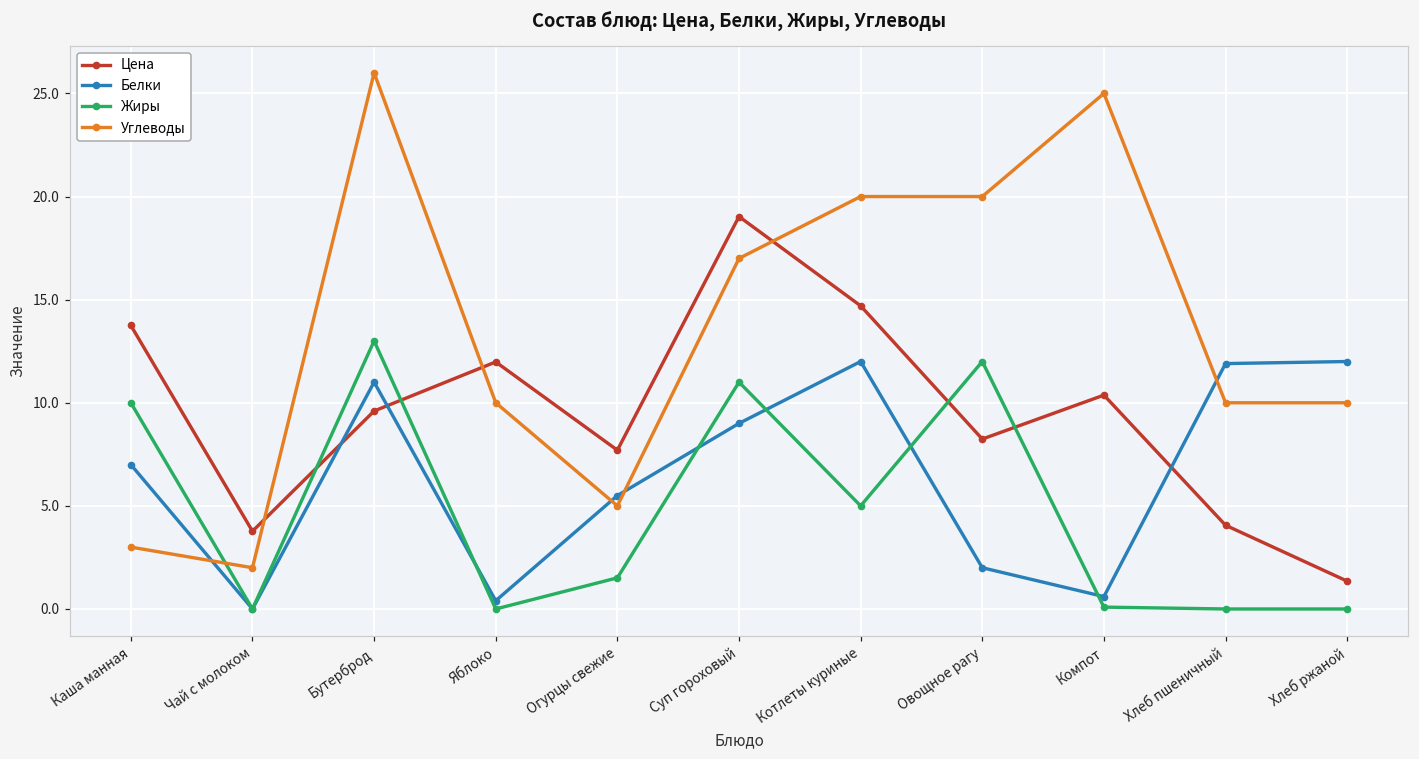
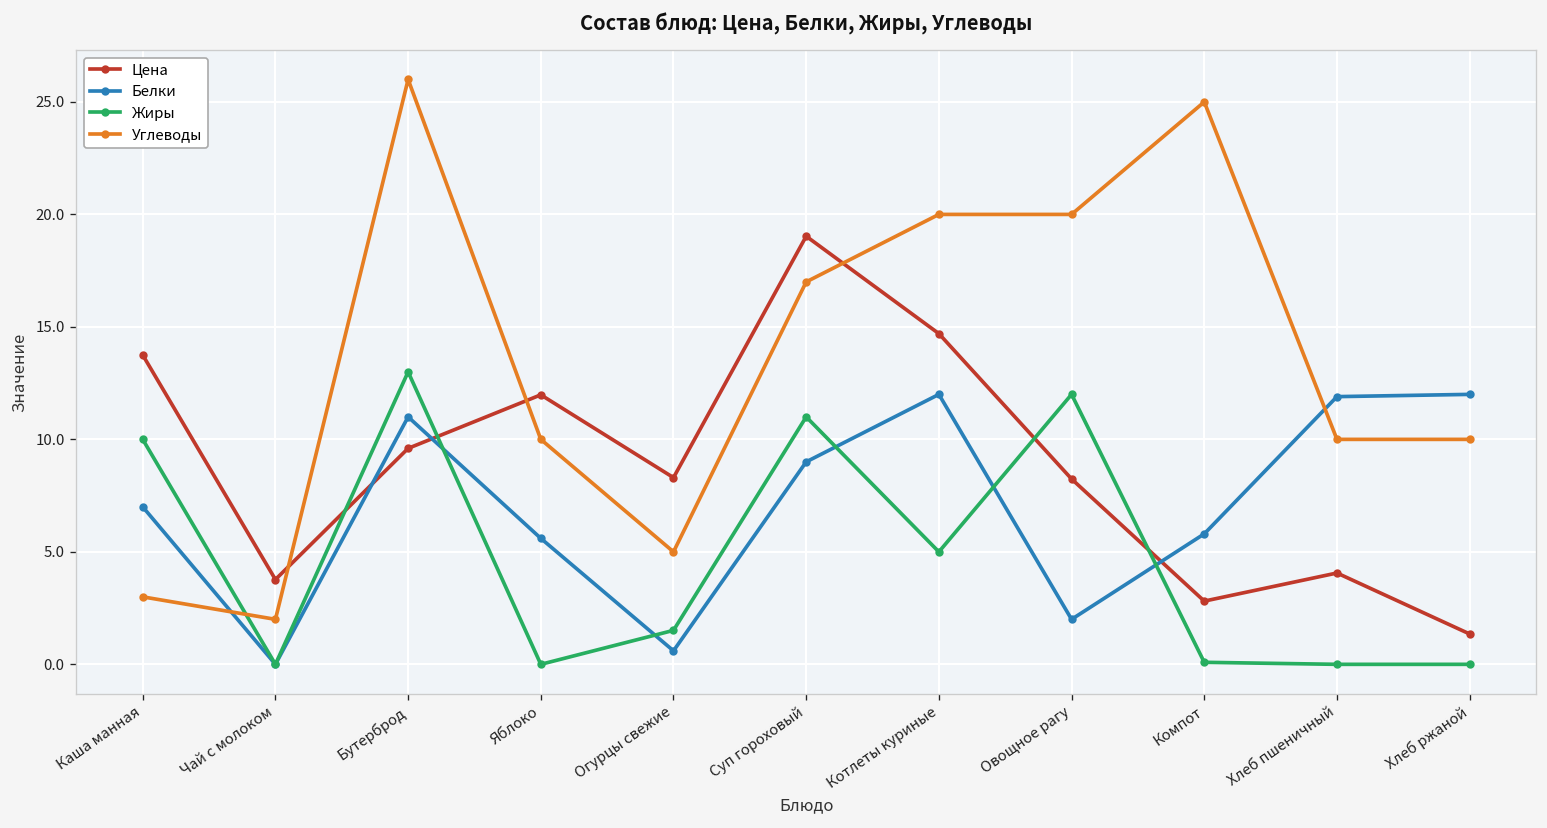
  {
    "Цена": {
      "Каша манная": 13.8,
      "Чай с молоком": 3.8,
      "Бутерброд": 9.6,
      "Яблоко": 12.0,
-     "Огурцы свежие": 7.7,
+     "Огурцы свежие": 8.3,
      "Суп гороховый": 19.0,
      "Котлеты куриные": 14.7,
      "Овощное рагу": 8.2,
-     "Компот": 10.4,
+     "Компот": 2.8,
      "Хлеб пшеничный": 4.1,
      "Хлеб ржаной": 1.4
    },
    "Белки": {
      "Каша манная": 7.0,
      "Бутерброд": 11.0,
-     "Яблоко": 0.4,
-     "Огурцы свежие": 5.5,
+     "Яблоко": 5.6,
+     "Огурцы свежие": 0.6,
      "Суп гороховый": 9.0,
      "Котлеты куриные": 12.0,
      "Овощное рагу": 2.0,
-     "Компот": 0.6,
+     "Компот": 5.8,
      "Хлеб пшеничный": 11.9,
      "Хлеб ржаной": 12.0
    },
    "Жиры": {
      "Каша манная": 10.0,
      "Бутерброд": 13.0,
      "Яблоко": 0.0,
      "Огурцы свежие": 1.5,
      "Суп гороховый": 11.0,
      "Котлеты куриные": 5.0,
      "Овощное рагу": 12.0,
      "Компот": 0.1,
      "Хлеб пшеничный": 0.0,
      "Хлеб ржаной": 0.0
    },
    "Углеводы": {
      "Каша манная": 3.0,
      "Чай с молоком": 2.0,
      "Бутерброд": 26.0,
      "Яблоко": 10.0,
      "Огурцы свежие": 5.0,
      "Суп гороховый": 17.0,
      "Котлеты куриные": 20.0,
      "Овощное рагу": 20.0,
      "Компот": 25.0,
      "Хлеб пшеничный": 10.0,
      "Хлеб ржаной": 10.0
    }
  }
